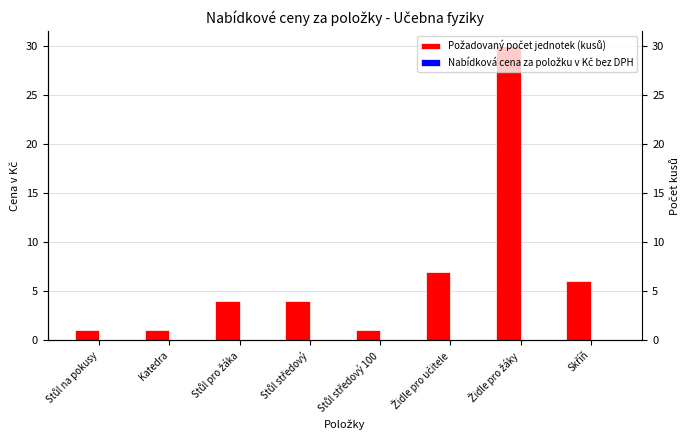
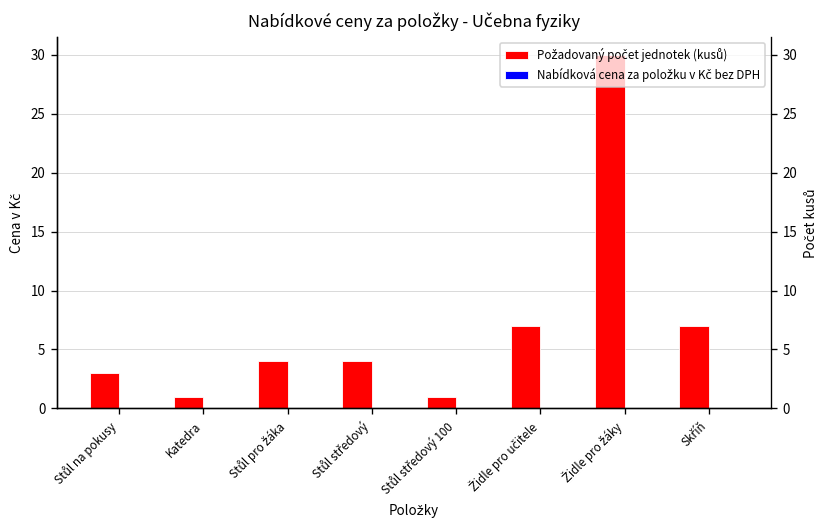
  {
    "Požadovaný počet jednotek (kusů)": {
-     "Stůl na pokusy": 1,
+     "Stůl na pokusy": 3,
      "Katedra": 1,
      "Stůl pro žáka": 4,
      "Stůl středový": 4,
      "Stůl středový 100": 1,
      "Židle pro učitele": 7,
-     "Skříň": 6
+     "Skříň": 7
    },
    "Nabídková cena za položku v Kč bez DPH": {
      "Stůl na pokusy": 0,
      "Katedra": 0,
      "Stůl pro žáka": 0,
      "Stůl středový": 0,
      "Stůl středový 100": 0,
      "Židle pro učitele": 0,
      "Židle pro žáky": 0,
      "Skříň": 0
    }
  }
